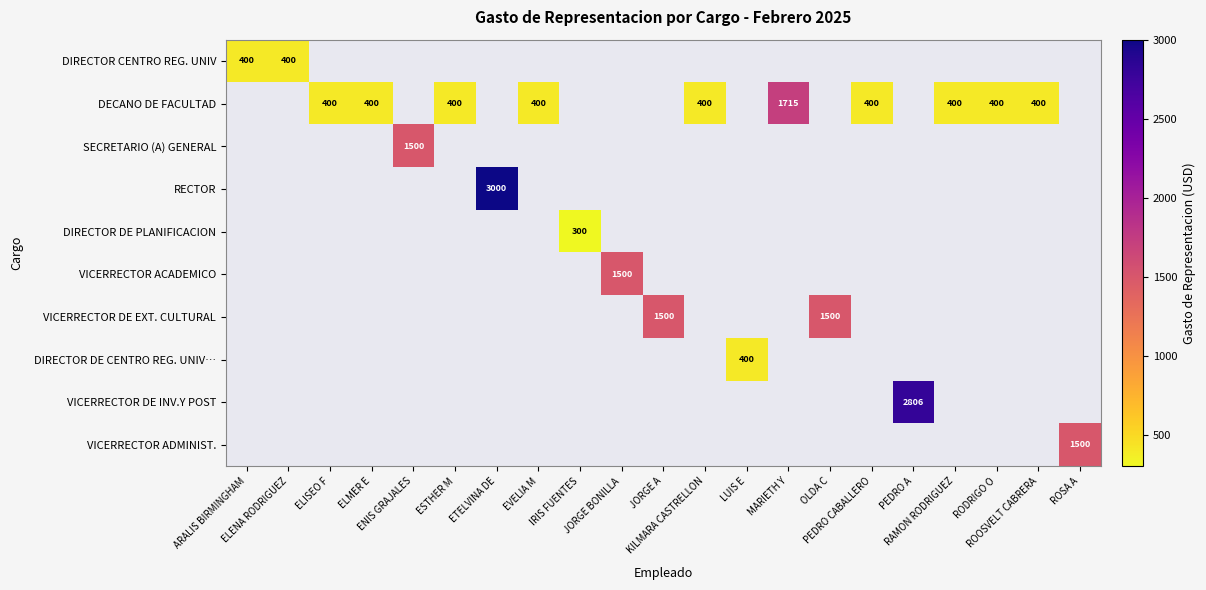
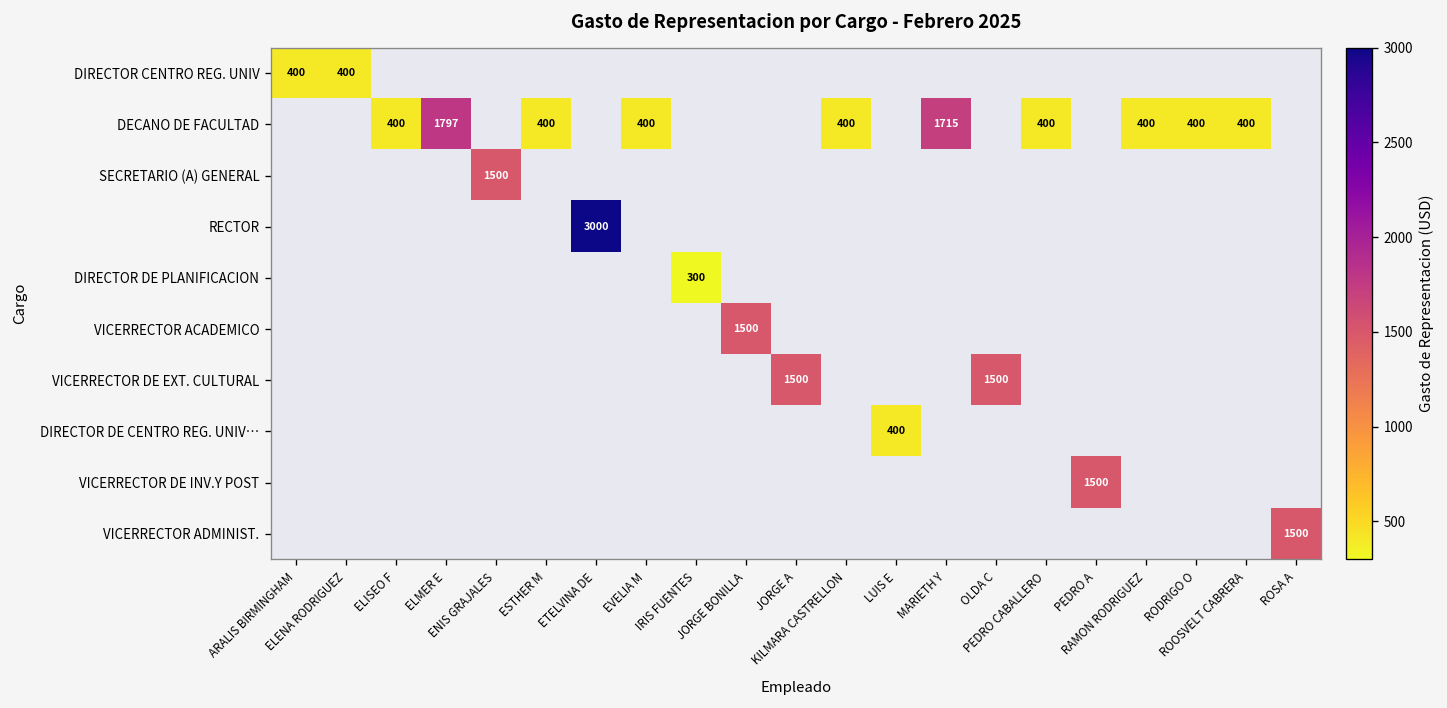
  {
    "DIRECTOR CENTRO REG. UNIV": {
      "ARALIS BIRMINGHAM": 400,
      "ELENA RODRIGUEZ": 400
    },
    "DECANO DE FACULTAD": {
      "ELISEO F": 400,
-     "ELMER E": 400,
+     "ELMER E": 1797,
      "ESTHER M": 400,
      "EVELIA M": 400,
      "KILMARA CASTRELLON": 400,
      "MARIETH Y": 1715,
      "PEDRO CABALLERO": 400,
      "RAMON RODRIGUEZ": 400,
      "RODRIGO O": 400,
      "ROOSVELT CABRERA": 400
    },
    "SECRETARIO (A) GENERAL": {
      "ENIS GRAJALES": 1500
    },
    "RECTOR": {
      "ETELVINA DE": 3000
    },
    "DIRECTOR DE PLANIFICACION": {
      "IRIS FUENTES": 300
    },
    "VICERRECTOR ACADEMICO": {
      "JORGE BONILLA": 1500
    },
    "VICERRECTOR DE EXT. CULTURAL": {
      "JORGE A": 1500,
      "OLDA C": 1500
    },
    "DIRECTOR DE CENTRO REG. UNIV…": {
      "LUIS E": 400
    },
    "VICERRECTOR DE INV.Y POST": {
-     "PEDRO A": 2806
+     "PEDRO A": 1500
    },
    "VICERRECTOR ADMINIST.": {
      "ROSA A": 1500
    }
  }
